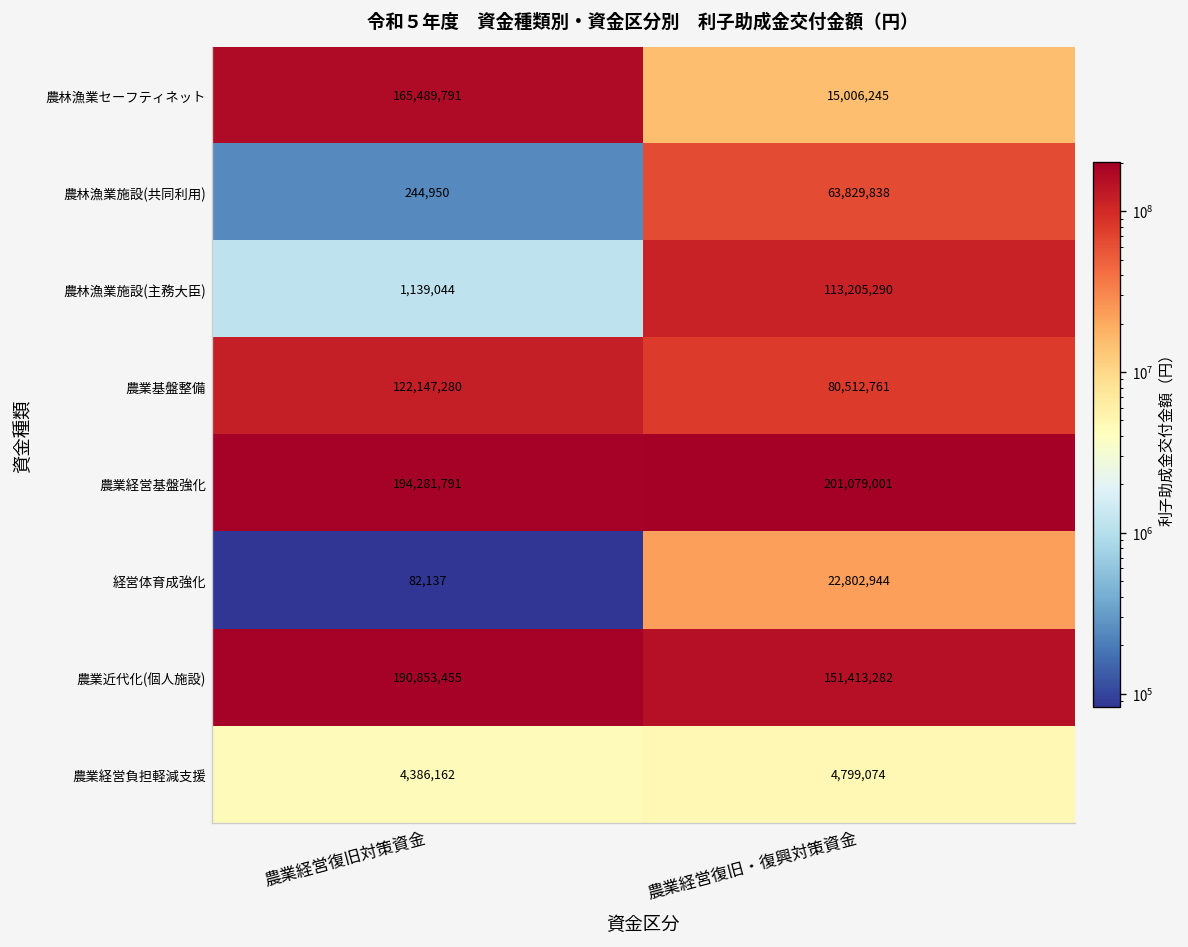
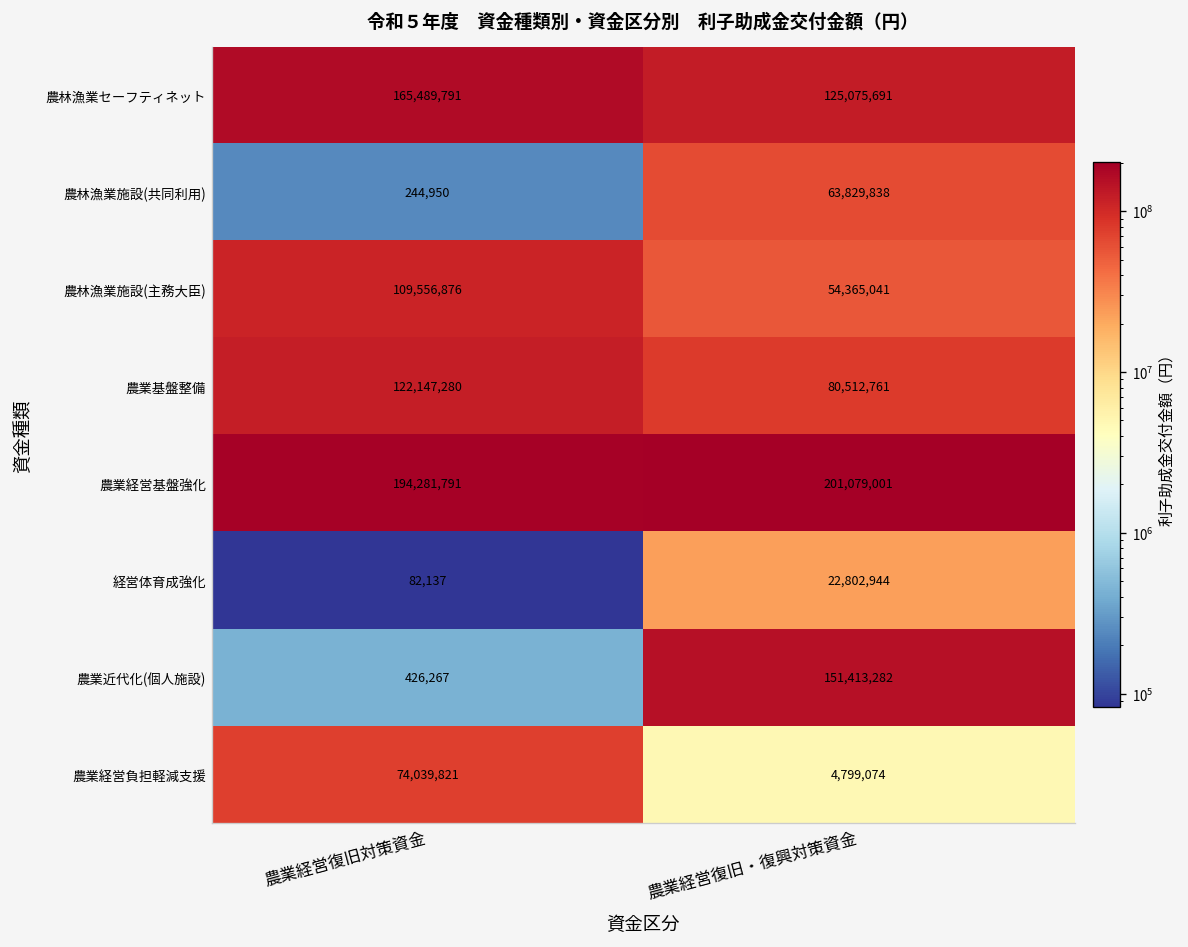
  {
    "農林漁業セーフティネット": {
      "農業経営復旧対策資金": "165,489,791",
-     "農業経営復旧・復興対策資金": "15,006,245"
+     "農業経営復旧・復興対策資金": "125,075,691"
    },
    "農林漁業施設(共同利用)": {
      "農業経営復旧対策資金": "244,950",
      "農業経営復旧・復興対策資金": "63,829,838"
    },
    "農林漁業施設(主務大臣)": {
-     "農業経営復旧対策資金": "1,139,044",
-     "農業経営復旧・復興対策資金": "113,205,290"
+     "農業経営復旧対策資金": "109,556,876",
+     "農業経営復旧・復興対策資金": "54,365,041"
    },
    "農業基盤整備": {
      "農業経営復旧対策資金": "122,147,280",
      "農業経営復旧・復興対策資金": "80,512,761"
    },
    "農業経営基盤強化": {
      "農業経営復旧対策資金": "194,281,791",
      "農業経営復旧・復興対策資金": "201,079,001"
    },
    "経営体育成強化": {
      "農業経営復旧対策資金": "82,137",
      "農業経営復旧・復興対策資金": "22,802,944"
    },
    "農業近代化(個人施設)": {
-     "農業経営復旧対策資金": "190,853,455",
+     "農業経営復旧対策資金": "426,267",
      "農業経営復旧・復興対策資金": "151,413,282"
    },
    "農業経営負担軽減支援": {
-     "農業経営復旧対策資金": "4,386,162",
+     "農業経営復旧対策資金": "74,039,821",
      "農業経営復旧・復興対策資金": "4,799,074"
    }
  }
